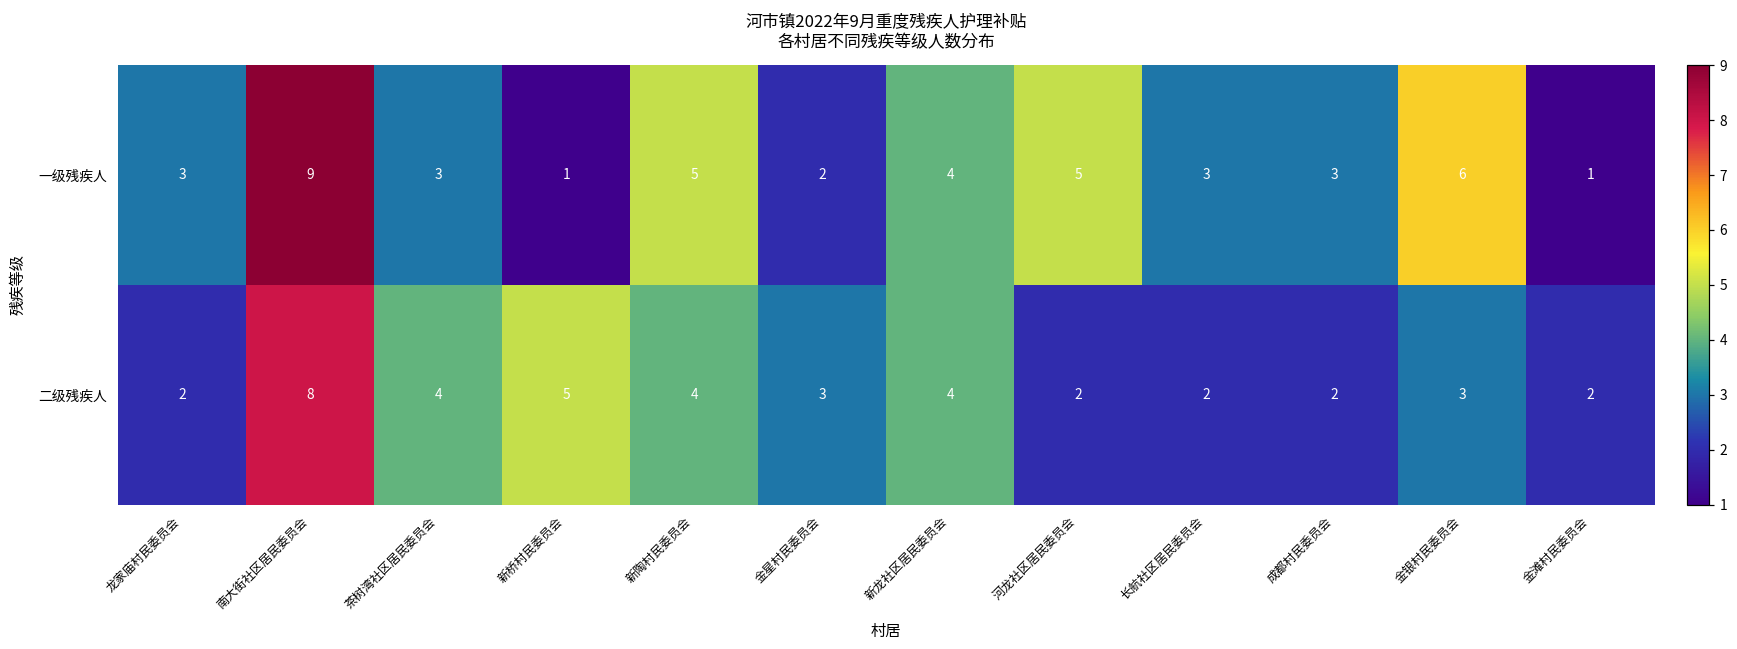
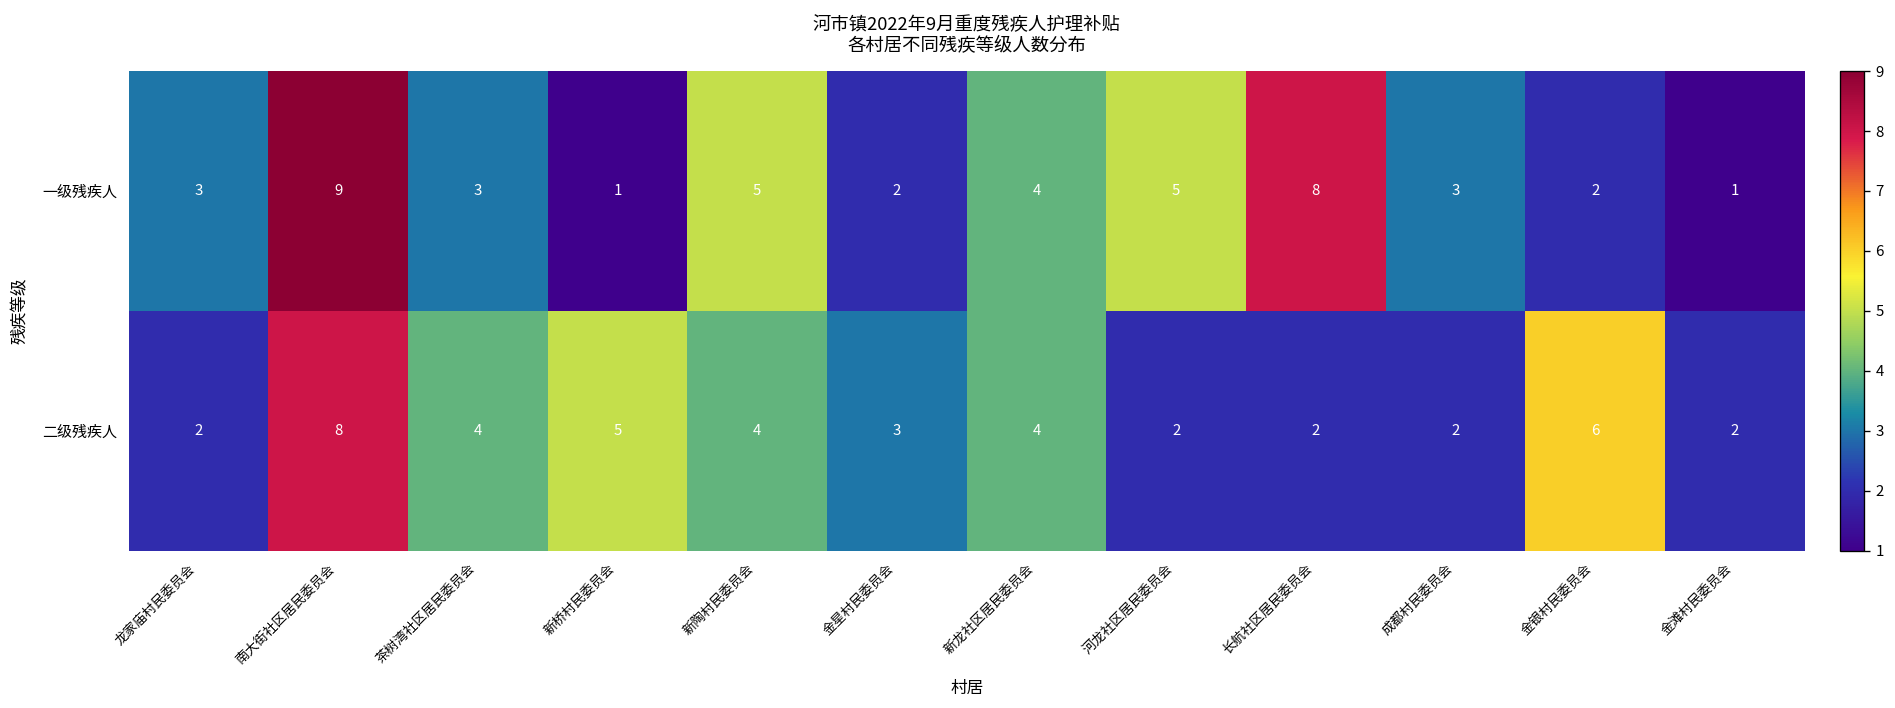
  {
    "一级残疾人": {
      "龙家庙村民委员会": 3,
      "南大街社区居民委员会": 9,
      "茶树湾社区居民委员会": 3,
      "新桥村民委员会": 1,
      "新陶村民委员会": 5,
      "金星村民委员会": 2,
      "新龙社区居民委员会": 4,
      "河龙社区居民委员会": 5,
-     "长航社区居民委员会": 3,
+     "长航社区居民委员会": 8,
      "成都村民委员会": 3,
-     "金银村民委员会": 6,
+     "金银村民委员会": 2,
      "金滩村民委员会": 1
    },
    "二级残疾人": {
      "龙家庙村民委员会": 2,
      "南大街社区居民委员会": 8,
      "茶树湾社区居民委员会": 4,
      "新桥村民委员会": 5,
      "新陶村民委员会": 4,
      "金星村民委员会": 3,
      "新龙社区居民委员会": 4,
      "河龙社区居民委员会": 2,
      "长航社区居民委员会": 2,
      "成都村民委员会": 2,
-     "金银村民委员会": 3,
+     "金银村民委员会": 6,
      "金滩村民委员会": 2
    }
  }
